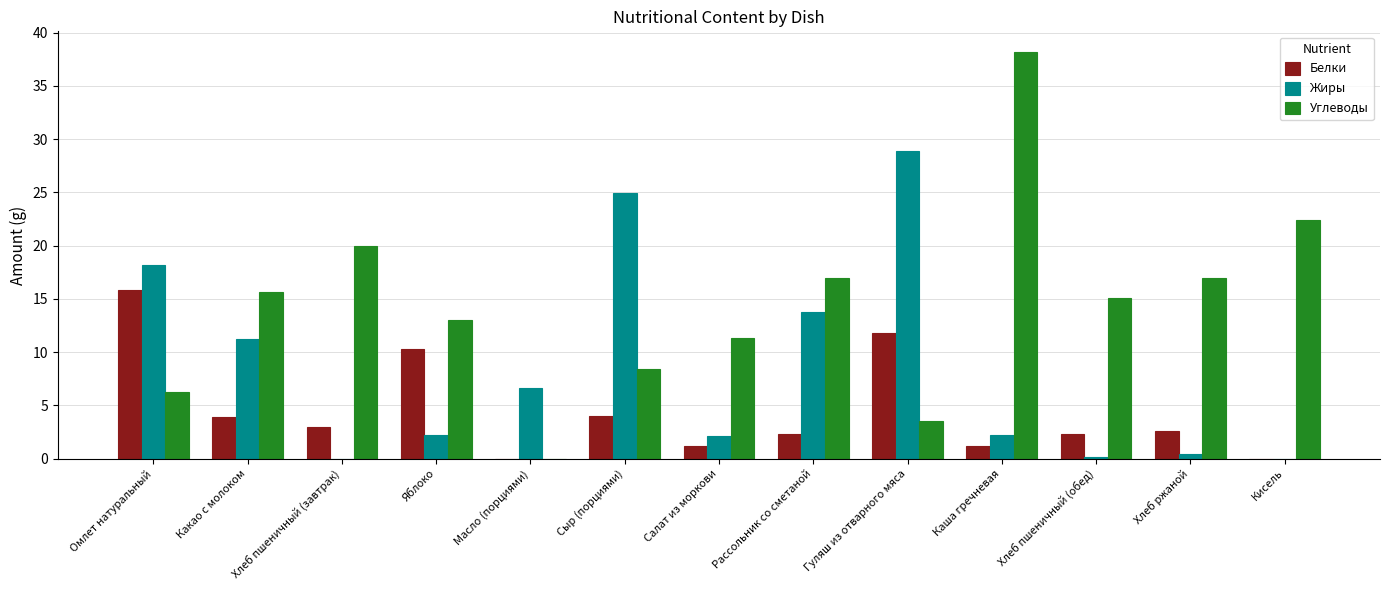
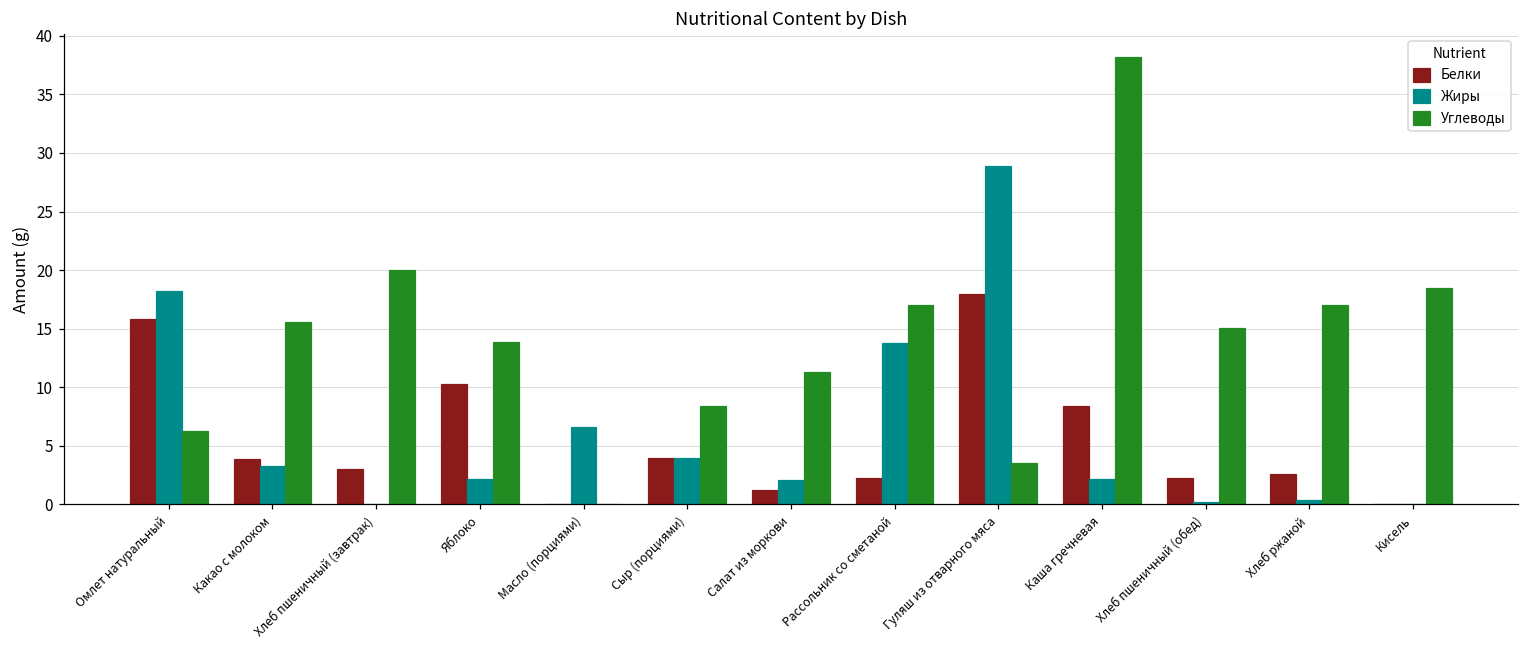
  {
    "Белки": {
      "Омлет натуральный": 15.8,
      "Какао с молоком": 3.9,
      "Хлеб пшеничный (завтрак)": 3.0,
      "Яблоко": 10.3,
      "Масло (порциями)": 0.0,
      "Сыр (порциями)": 4.0,
      "Салат из моркови": 1.2,
      "Рассольник со сметаной": 2.3,
-     "Гуляш из отварного мяса": 11.8,
-     "Каша гречневая": 1.2,
+     "Гуляш из отварного мяса": 18.0,
+     "Каша гречневая": 8.4,
      "Хлеб пшеничный (обед)": 2.3,
      "Хлеб ржаной": 2.6,
      "Кисель": 0.0
    },
    "Жиры": {
      "Омлет натуральный": 18.2,
-     "Какао с молоком": 11.2,
+     "Какао с молоком": 3.3,
      "Хлеб пшеничный (завтрак)": 0.0,
      "Яблоко": 2.2,
      "Масло (порциями)": 6.6,
-     "Сыр (порциями)": 24.9,
+     "Сыр (порциями)": 4.0,
      "Салат из моркови": 2.1,
      "Рассольник со сметаной": 13.8,
      "Гуляш из отварного мяса": 28.9,
      "Каша гречневая": 2.2,
      "Хлеб ржаной": 0.4,
      "Кисель": 0.0
    },
    "Углеводы": {
      "Омлет натуральный": 6.3,
      "Какао с молоком": 15.6,
      "Хлеб пшеничный (завтрак)": 20.0,
-     "Яблоко": 13.0,
+     "Яблоко": 13.9,
      "Масло (порциями)": 0.0,
      "Сыр (порциями)": 8.4,
      "Салат из моркови": 11.3,
      "Рассольник со сметаной": 17.0,
      "Гуляш из отварного мяса": 3.5,
      "Каша гречневая": 38.2,
      "Хлеб пшеничный (обед)": 15.1,
      "Хлеб ржаной": 17.0,
-     "Кисель": 22.4
+     "Кисель": 18.5
    }
  }
